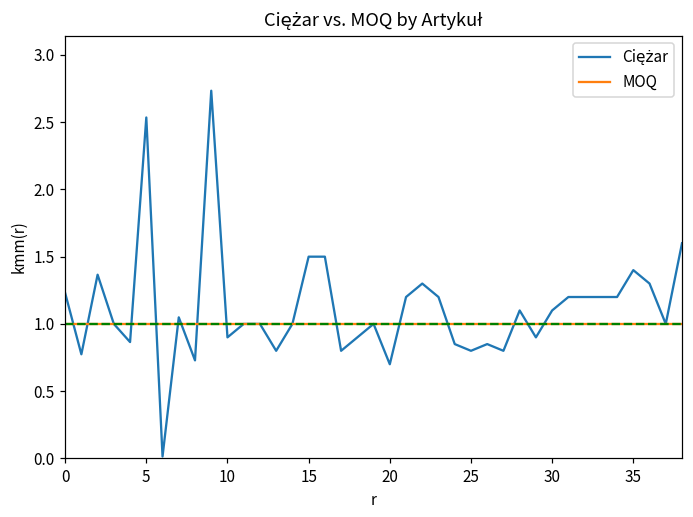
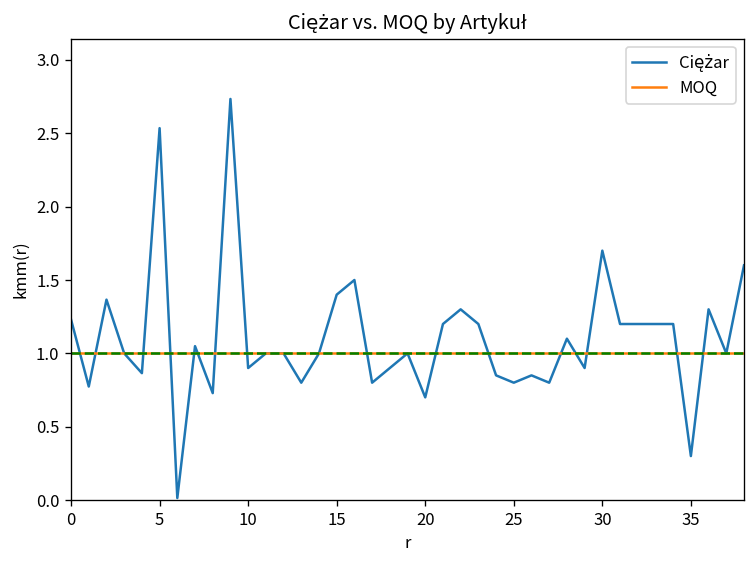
  {
    "Ciężar": {
      "0": 1.23,
      "5": 2.54,
      "10": 0.9,
-     "15": 1.5,
+     "15": 1.4,
      "20": 0.7,
      "25": 0.8,
-     "30": 1.1,
-     "35": 1.4
+     "30": 1.7,
+     "35": 0.3
    },
    "MOQ": {
      "0": 1.0,
      "5": 1.0,
      "10": 1.0,
      "15": 1.0,
      "20": 1.0,
      "25": 1.0,
      "30": 1.0,
      "35": 1.0
    }
  }
